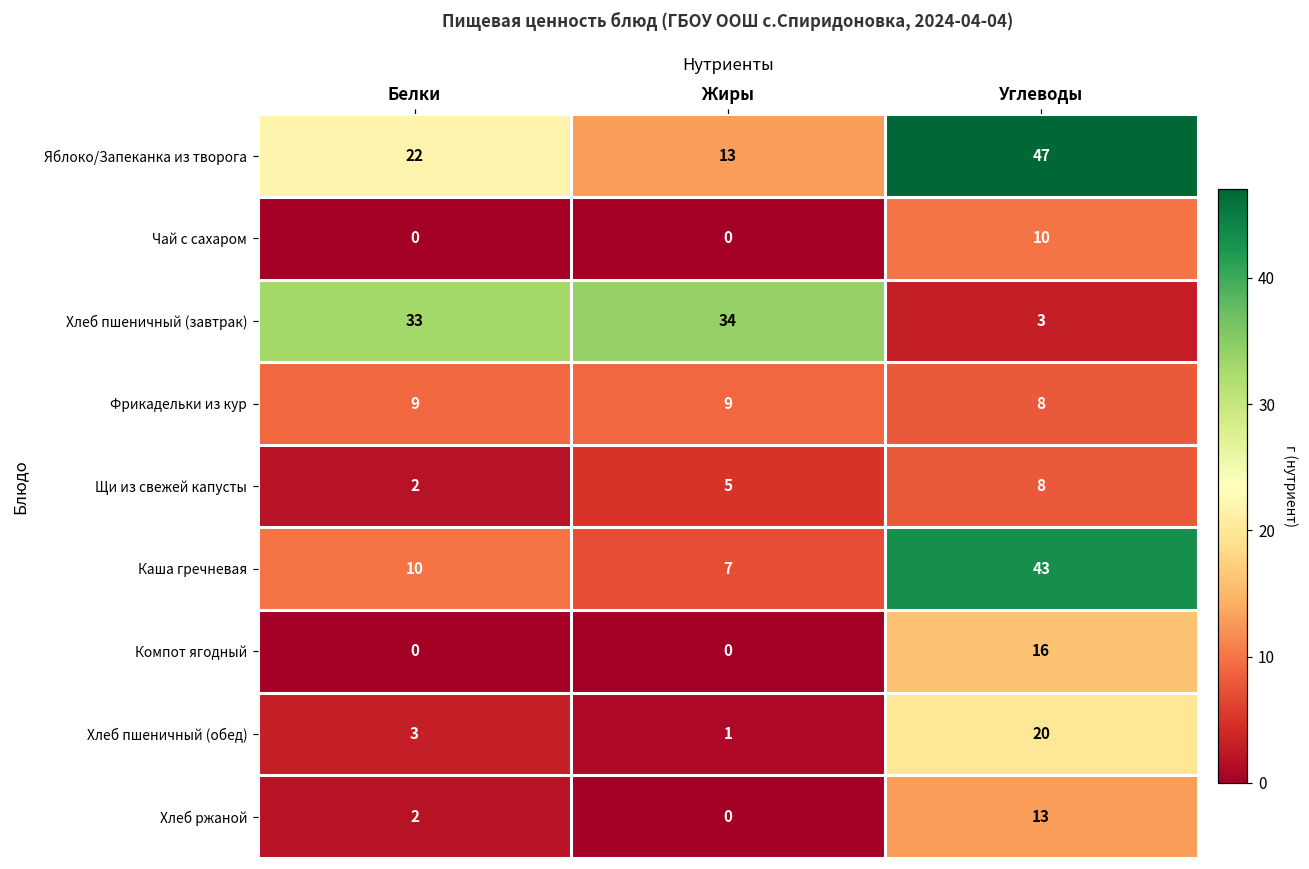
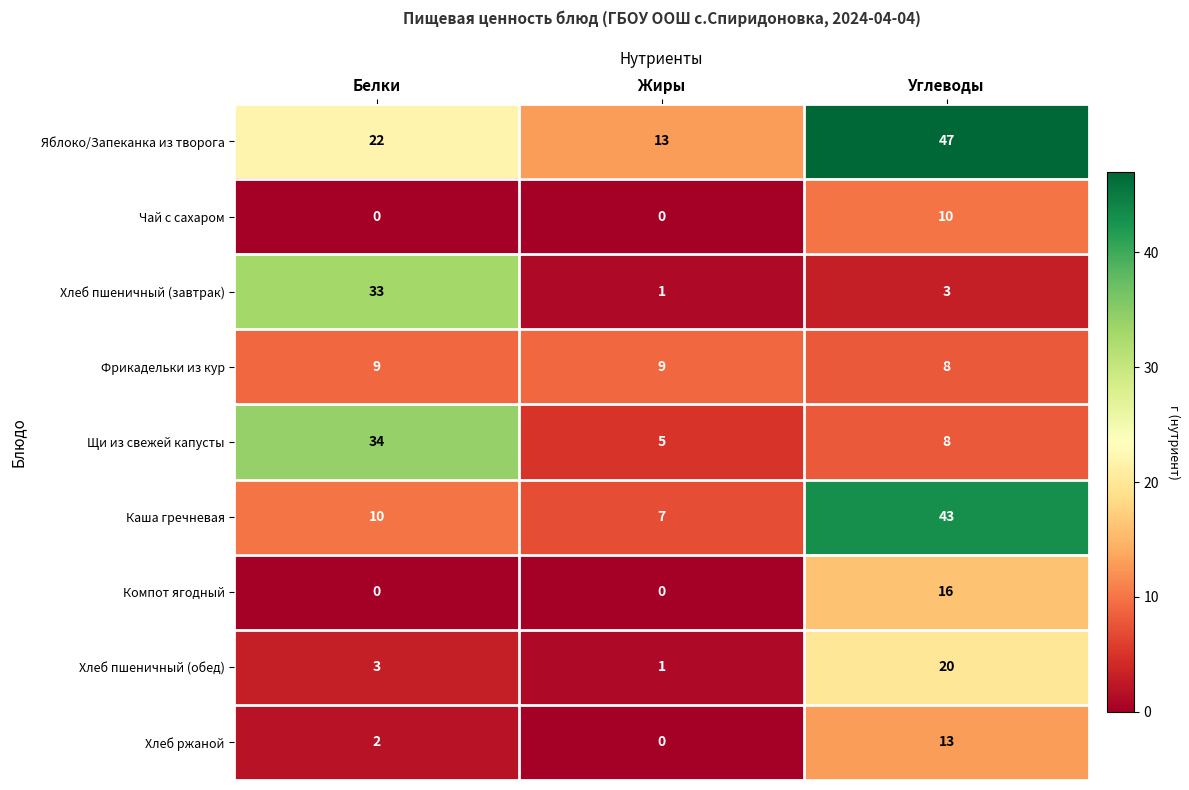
  {
    "Яблоко/Запеканка из творога": {
      "Белки": 22,
      "Жиры": 13,
      "Углеводы": 47
    },
    "Чай с сахаром": {
      "Белки": 0,
      "Жиры": 0,
      "Углеводы": 10
    },
    "Хлеб пшеничный (завтрак)": {
      "Белки": 33,
-     "Жиры": 34,
+     "Жиры": 1,
      "Углеводы": 3
    },
    "Фрикадельки из кур": {
      "Белки": 9,
      "Жиры": 9,
      "Углеводы": 8
    },
    "Щи из свежей капусты": {
-     "Белки": 2,
+     "Белки": 34,
      "Жиры": 5,
      "Углеводы": 8
    },
    "Каша гречневая": {
      "Белки": 10,
      "Жиры": 7,
      "Углеводы": 43
    },
    "Компот ягодный": {
      "Белки": 0,
      "Жиры": 0,
      "Углеводы": 16
    },
    "Хлеб пшеничный (обед)": {
      "Белки": 3,
      "Жиры": 1,
      "Углеводы": 20
    },
    "Хлеб ржаной": {
      "Белки": 2,
      "Жиры": 0,
      "Углеводы": 13
    }
  }
